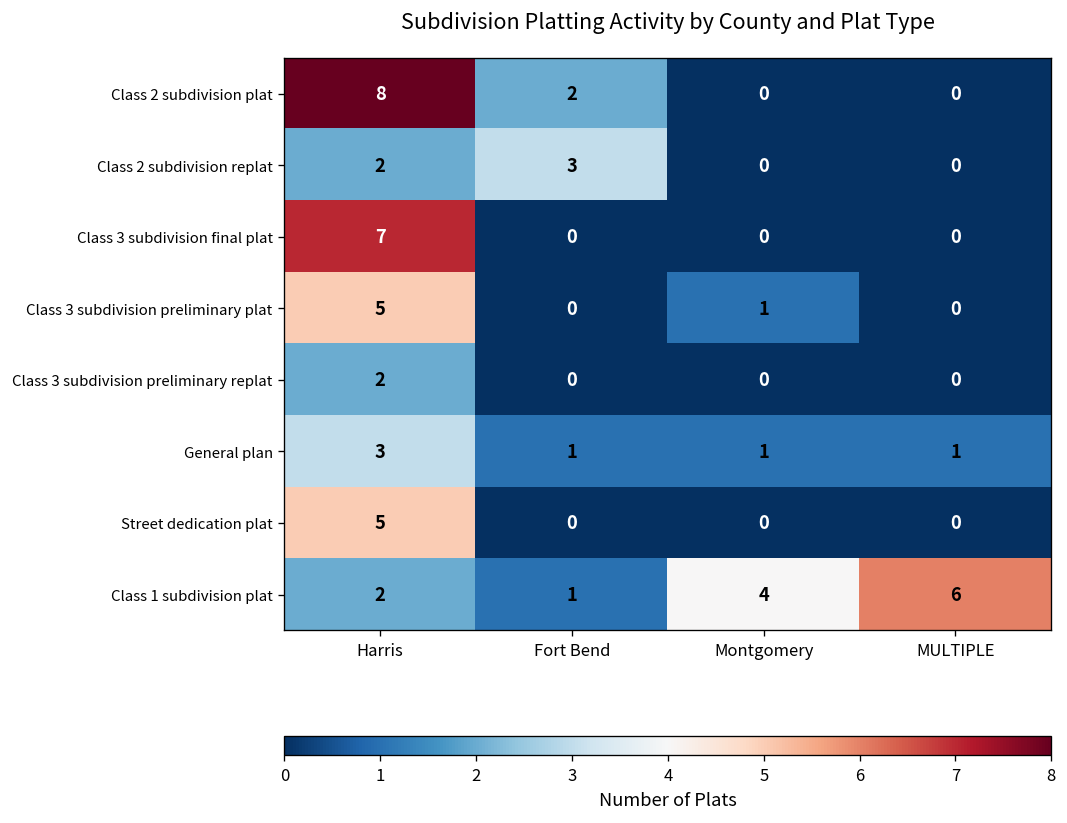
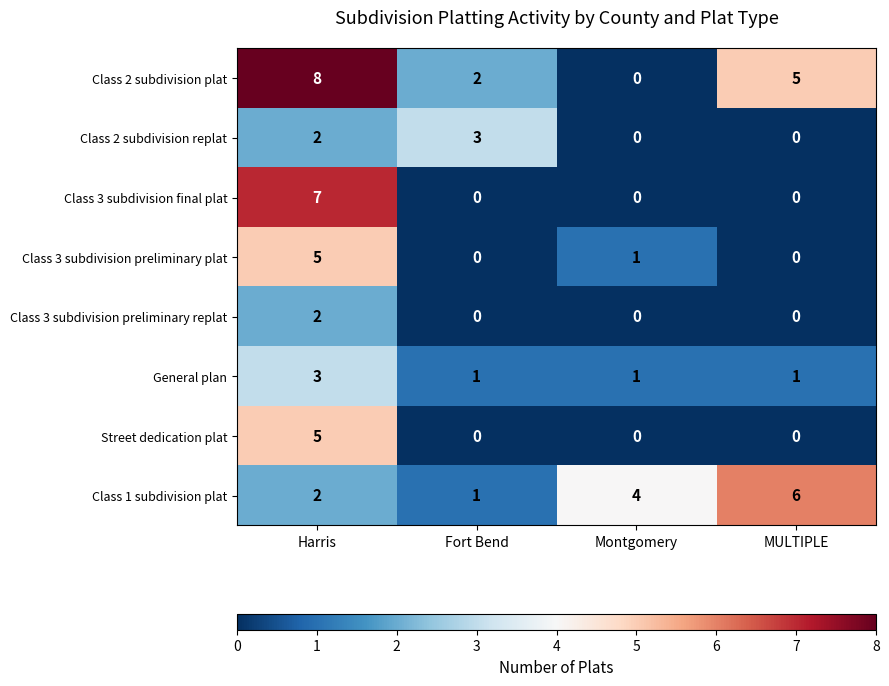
  {
    "Class 2 subdivision plat": {
      "Harris": 8,
      "Fort Bend": 2,
      "Montgomery": 0,
-     "MULTIPLE": 0
+     "MULTIPLE": 5
    },
    "Class 2 subdivision replat": {
      "Harris": 2,
      "Fort Bend": 3,
      "Montgomery": 0,
      "MULTIPLE": 0
    },
    "Class 3 subdivision final plat": {
      "Harris": 7,
      "Fort Bend": 0,
      "Montgomery": 0,
      "MULTIPLE": 0
    },
    "Class 3 subdivision preliminary plat": {
      "Harris": 5,
      "Fort Bend": 0,
      "Montgomery": 1,
      "MULTIPLE": 0
    },
    "Class 3 subdivision preliminary replat": {
      "Harris": 2,
      "Fort Bend": 0,
      "Montgomery": 0,
      "MULTIPLE": 0
    },
    "General plan": {
      "Harris": 3,
      "Fort Bend": 1,
      "Montgomery": 1,
      "MULTIPLE": 1
    },
    "Street dedication plat": {
      "Harris": 5,
      "Fort Bend": 0,
      "Montgomery": 0,
      "MULTIPLE": 0
    },
    "Class 1 subdivision plat": {
      "Harris": 2,
      "Fort Bend": 1,
      "Montgomery": 4,
      "MULTIPLE": 6
    }
  }
